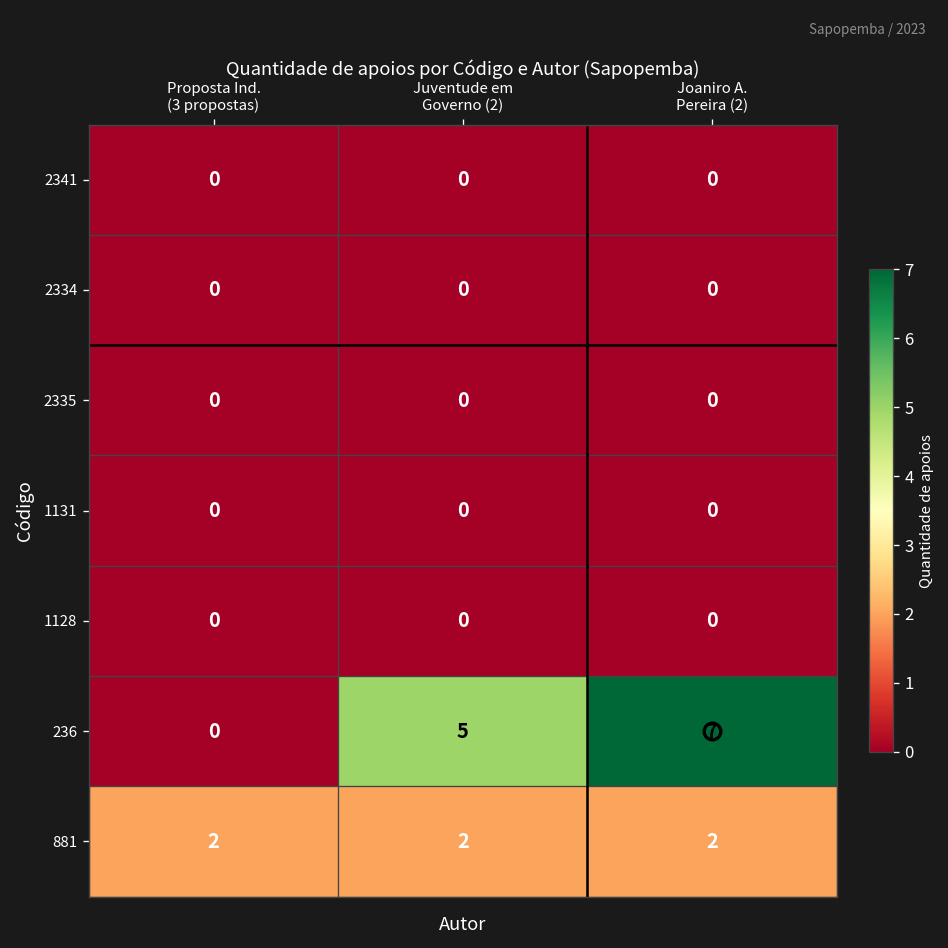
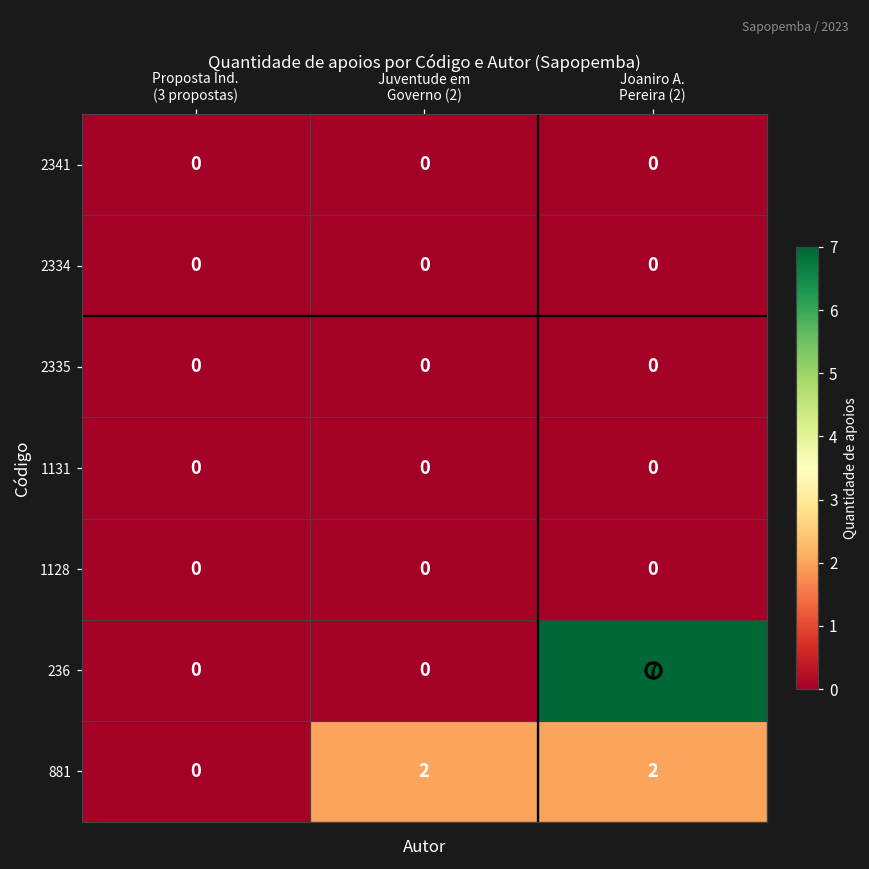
  {
    "2341": {
      "Proposta Ind. (3 propostas)": 0,
      "Juventude em Governo (2)": 0,
      "Joaniro A. Pereira (2)": 0
    },
    "2334": {
      "Proposta Ind. (3 propostas)": 0,
      "Juventude em Governo (2)": 0,
      "Joaniro A. Pereira (2)": 0
    },
    "2335": {
      "Proposta Ind. (3 propostas)": 0,
      "Juventude em Governo (2)": 0,
      "Joaniro A. Pereira (2)": 0
    },
    "1131": {
      "Proposta Ind. (3 propostas)": 0,
      "Juventude em Governo (2)": 0,
      "Joaniro A. Pereira (2)": 0
    },
    "1128": {
      "Proposta Ind. (3 propostas)": 0,
      "Juventude em Governo (2)": 0,
      "Joaniro A. Pereira (2)": 0
    },
    "236": {
      "Proposta Ind. (3 propostas)": 0,
-     "Juventude em Governo (2)": 5
+     "Juventude em Governo (2)": 0
    },
    "881": {
-     "Proposta Ind. (3 propostas)": 2,
+     "Proposta Ind. (3 propostas)": 0,
      "Juventude em Governo (2)": 2,
      "Joaniro A. Pereira (2)": 2
    }
  }
